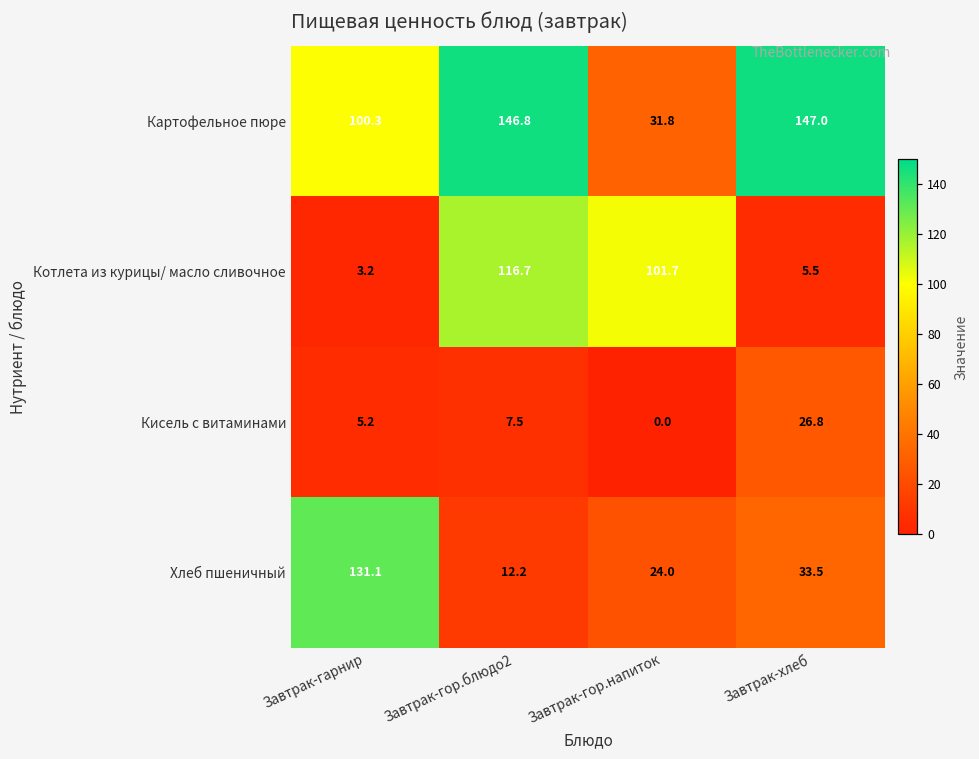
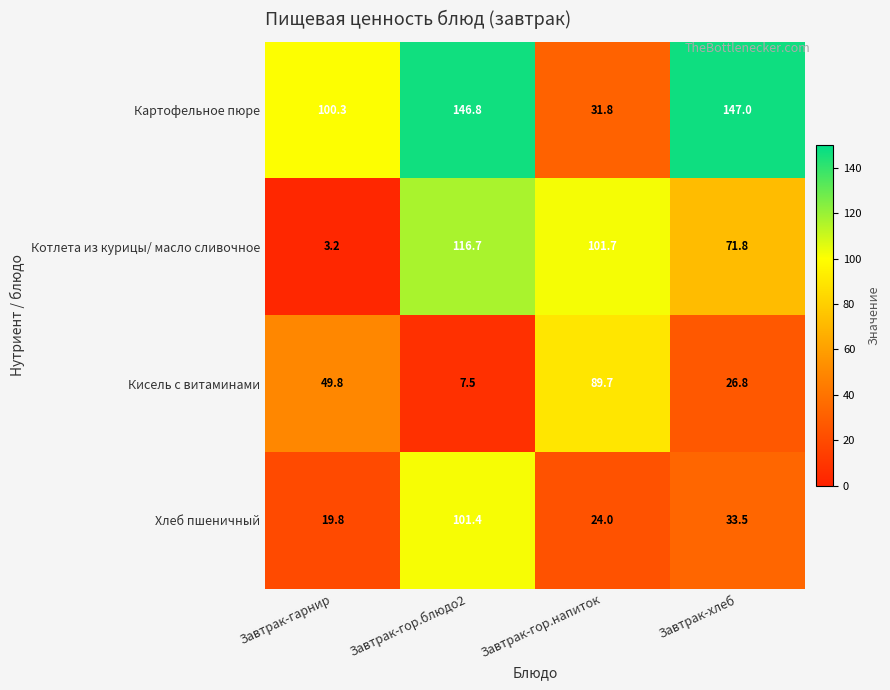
  {
    "Картофельное пюре": {
      "Завтрак-гарнир": 100.3,
      "Завтрак-гор.блюдо2": 146.8,
      "Завтрак-гор.напиток": 31.8
    },
    "Котлета из курицы/ масло сливочное": {
      "Завтрак-гарнир": 3.2,
      "Завтрак-гор.блюдо2": 116.7,
      "Завтрак-гор.напиток": 101.7,
-     "Завтрак-хлеб": 5.5
+     "Завтрак-хлеб": 71.8
    },
    "Кисель с витаминами": {
-     "Завтрак-гарнир": 5.2,
+     "Завтрак-гарнир": 49.8,
      "Завтрак-гор.блюдо2": 7.5,
-     "Завтрак-гор.напиток": 0.0,
+     "Завтрак-гор.напиток": 89.7,
      "Завтрак-хлеб": 26.8
    },
    "Хлеб пшеничный": {
-     "Завтрак-гарнир": 131.1,
-     "Завтрак-гор.блюдо2": 12.2,
+     "Завтрак-гарнир": 19.8,
+     "Завтрак-гор.блюдо2": 101.4,
      "Завтрак-гор.напиток": 24.0,
      "Завтрак-хлеб": 33.5
    }
  }
